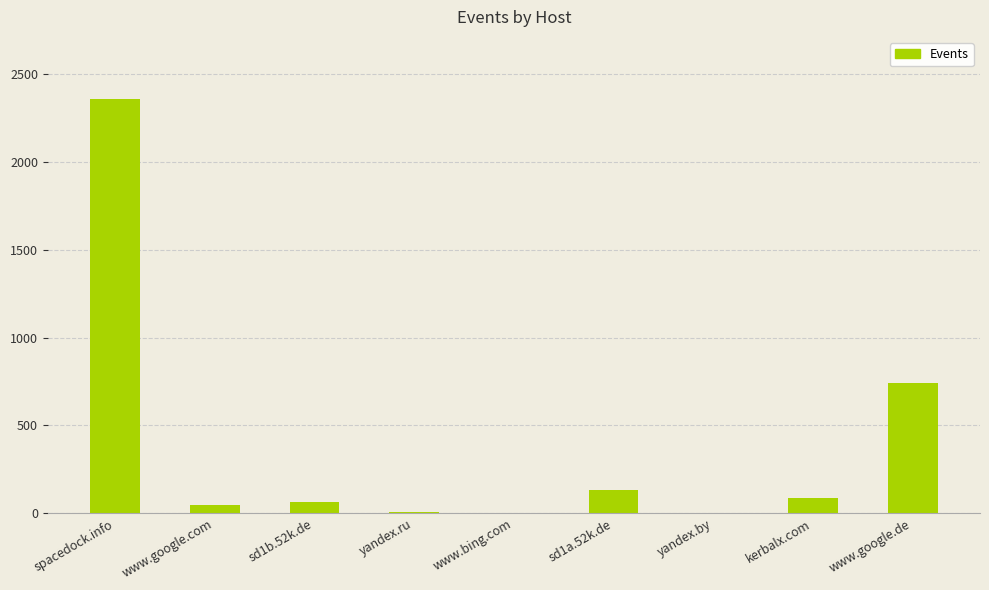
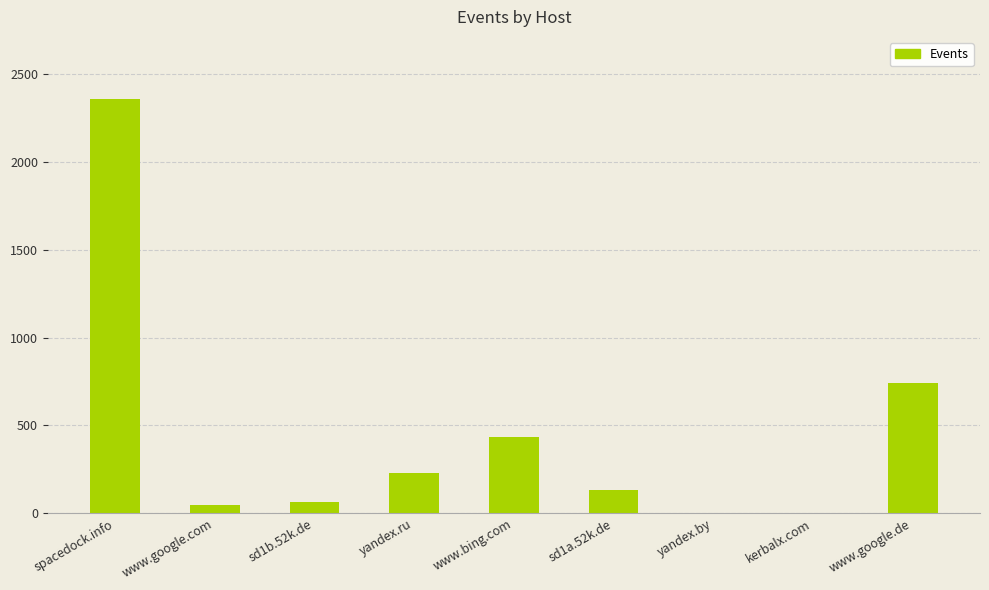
  {
    "spacedock.info": 2360,
    "www.google.com": 50,
    "sd1b.52k.de": 70,
-   "yandex.ru": 0,
-   "www.bing.com": 0,
+   "yandex.ru": 230,
+   "www.bing.com": 430,
    "sd1a.52k.de": 130,
-   "kerbalx.com": 90,
+   "kerbalx.com": 0,
    "www.google.de": 740
  }
